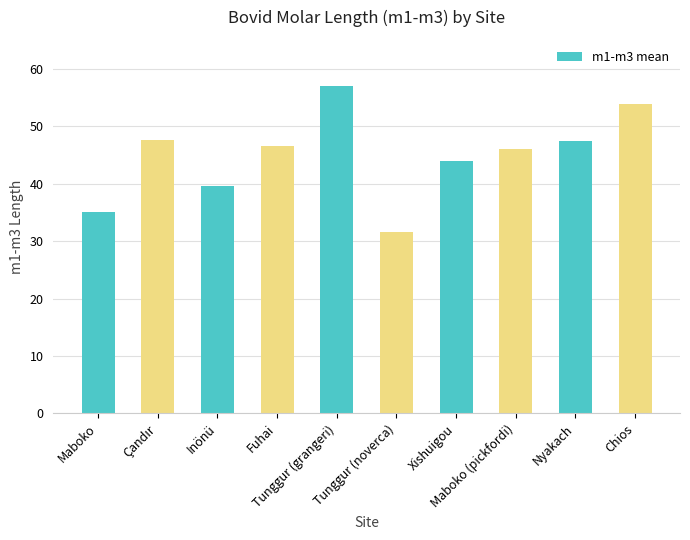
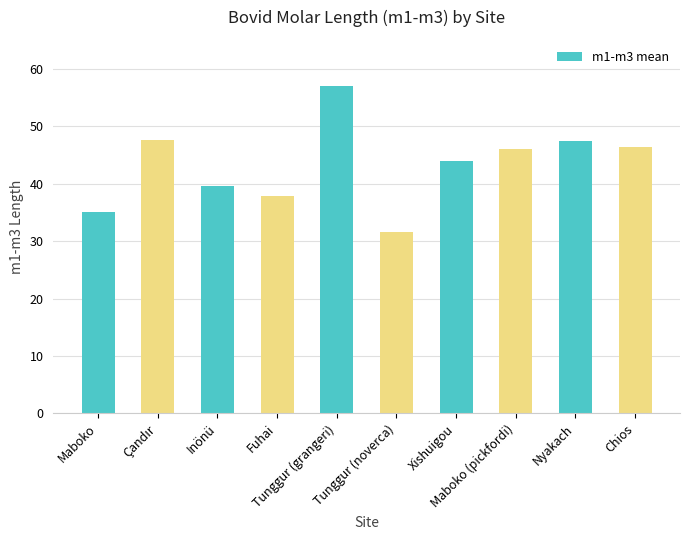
  {
    "Maboko": 35,
    "Çandır": 48,
    "Inönü": 40,
-   "Fuhai": 47,
+   "Fuhai": 38,
    "Tunggur (grangeri)": 57,
    "Tunggur (noverca)": 32,
    "Xishuigou": 44,
    "Maboko (pickfordi)": 46,
    "Nyakach": 47,
-   "Chios": 54
+   "Chios": 46
  }
